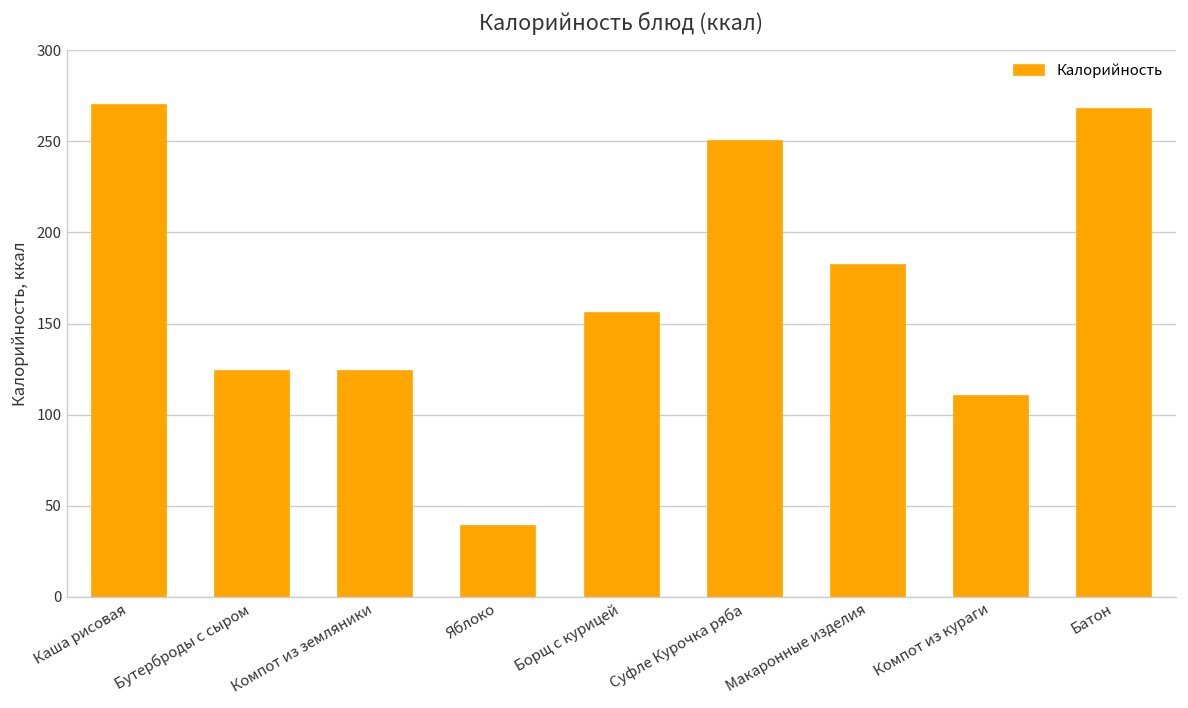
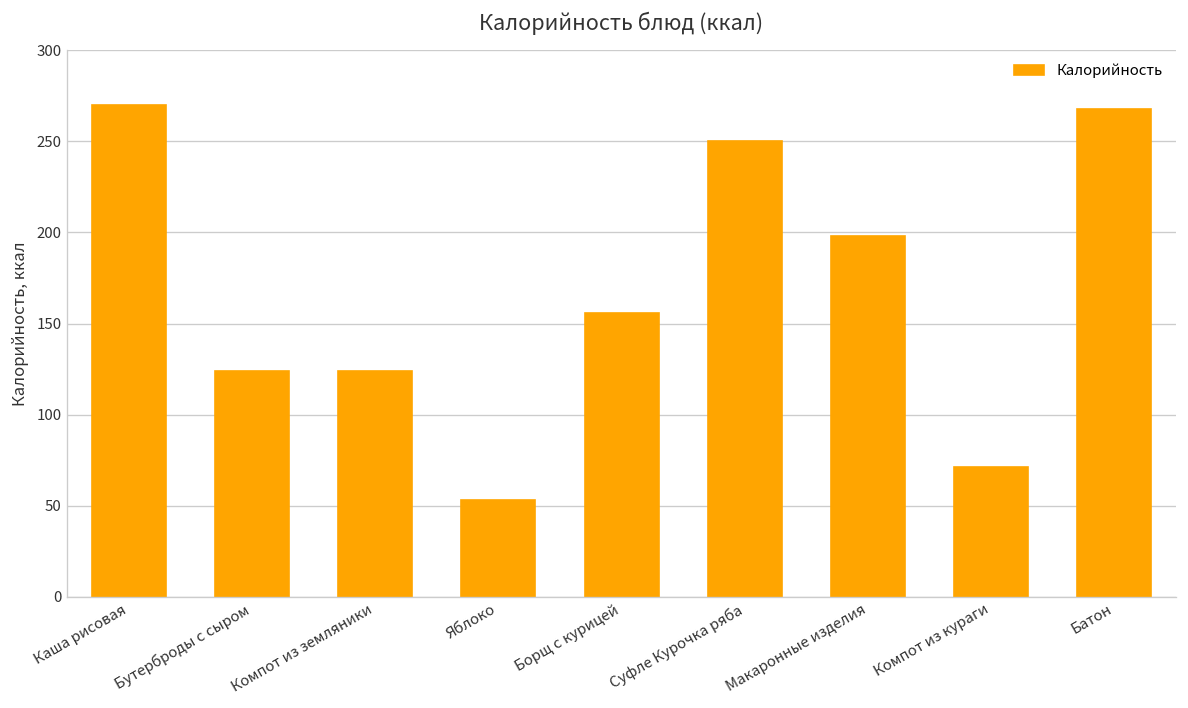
  {
    "Каша рисовая": 270,
    "Бутерброды с сыром": 124,
    "Компот из земляники": 124,
-   "Яблоко": 39,
+   "Яблоко": 53,
    "Борщ с курицей": 156,
    "Суфле Курочка ряба": 250,
-   "Макаронные изделия": 182,
-   "Компот из кураги": 110,
+   "Макаронные изделия": 198,
+   "Компот из кураги": 71,
    "Батон": 268
  }
